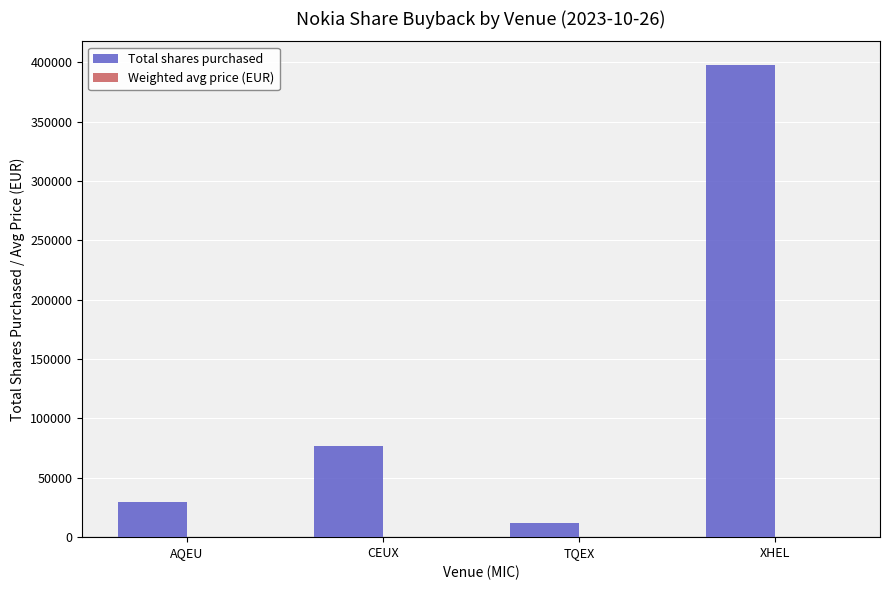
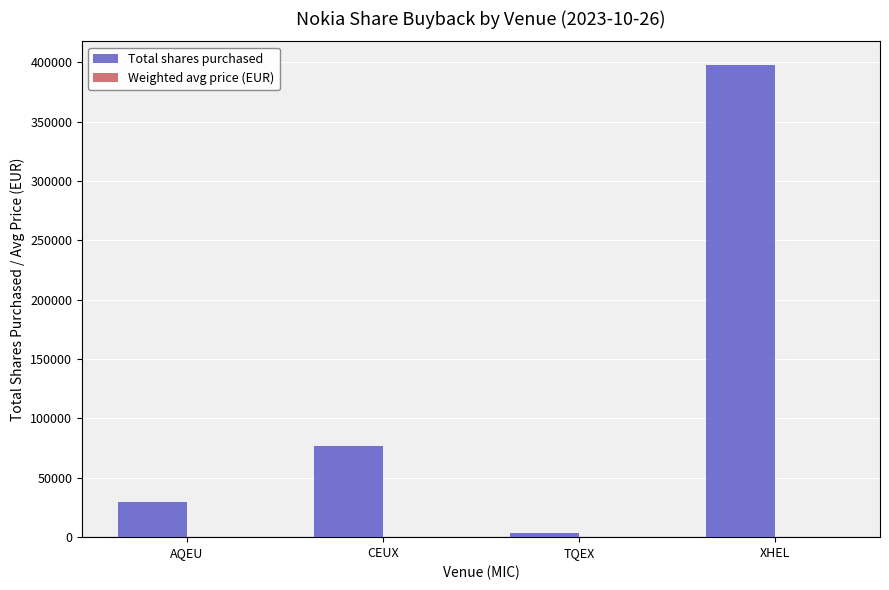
  {
    "Total shares purchased": {
      "AQEU": 30000,
      "CEUX": 76000,
-     "TQEX": 12000,
+     "TQEX": 4000,
      "XHEL": 398000
    }
  }
